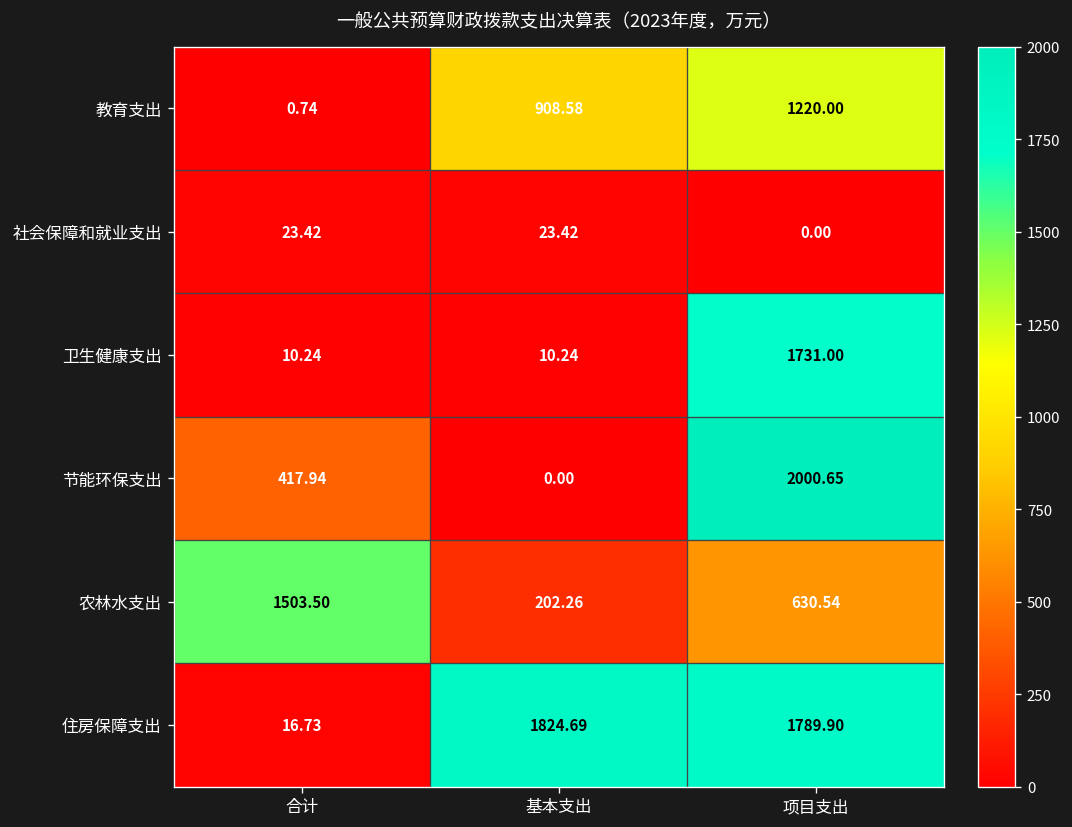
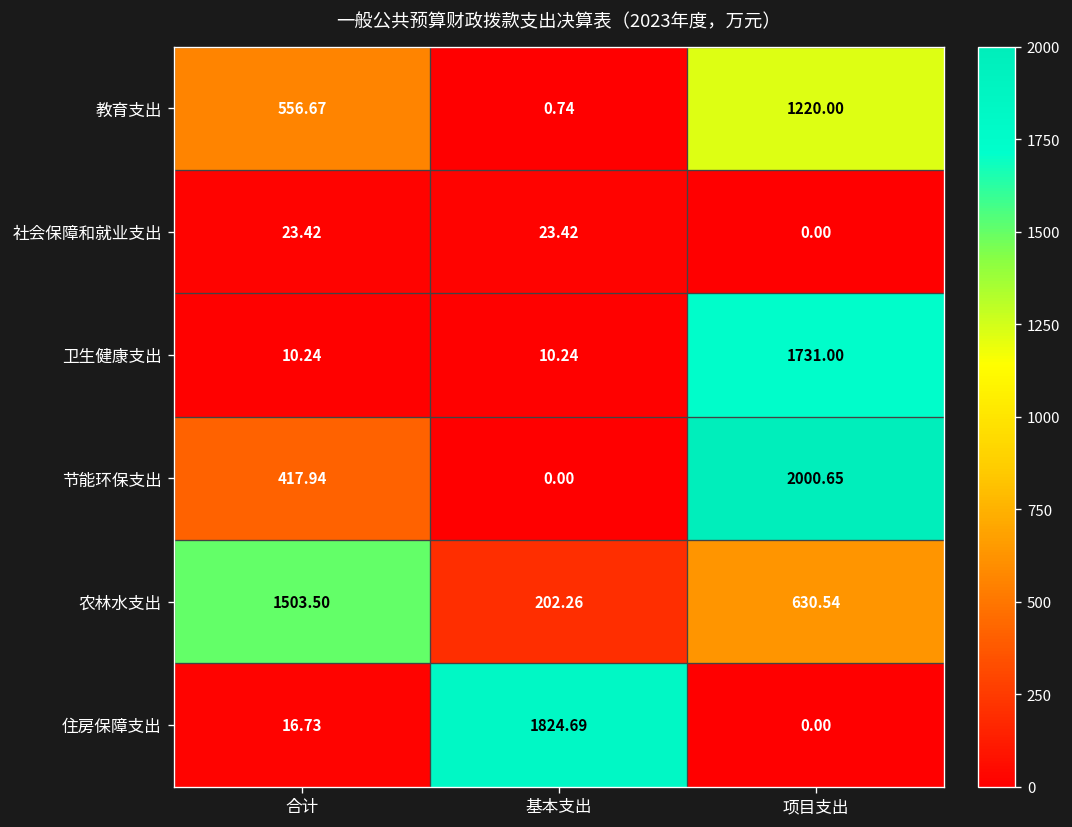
  {
    "教育支出": {
-     "合计": 0.74,
-     "基本支出": 908.58,
+     "合计": 556.67,
+     "基本支出": 0.74,
      "项目支出": 1220.00
    },
    "社会保障和就业支出": {
      "合计": 23.42,
      "基本支出": 23.42,
      "项目支出": 0.00
    },
    "卫生健康支出": {
      "合计": 10.24,
      "基本支出": 10.24,
      "项目支出": 1731.00
    },
    "节能环保支出": {
      "合计": 417.94,
      "基本支出": 0.00,
      "项目支出": 2000.65
    },
    "农林水支出": {
      "合计": 1503.50,
      "基本支出": 202.26,
      "项目支出": 630.54
    },
    "住房保障支出": {
      "合计": 16.73,
      "基本支出": 1824.69,
-     "项目支出": 1789.90
+     "项目支出": 0.00
    }
  }
